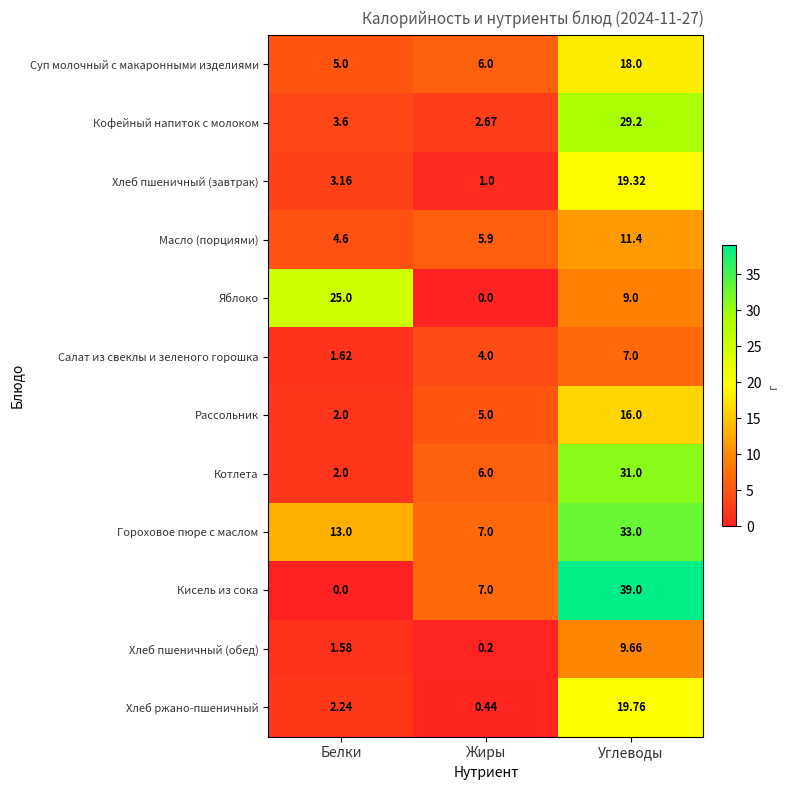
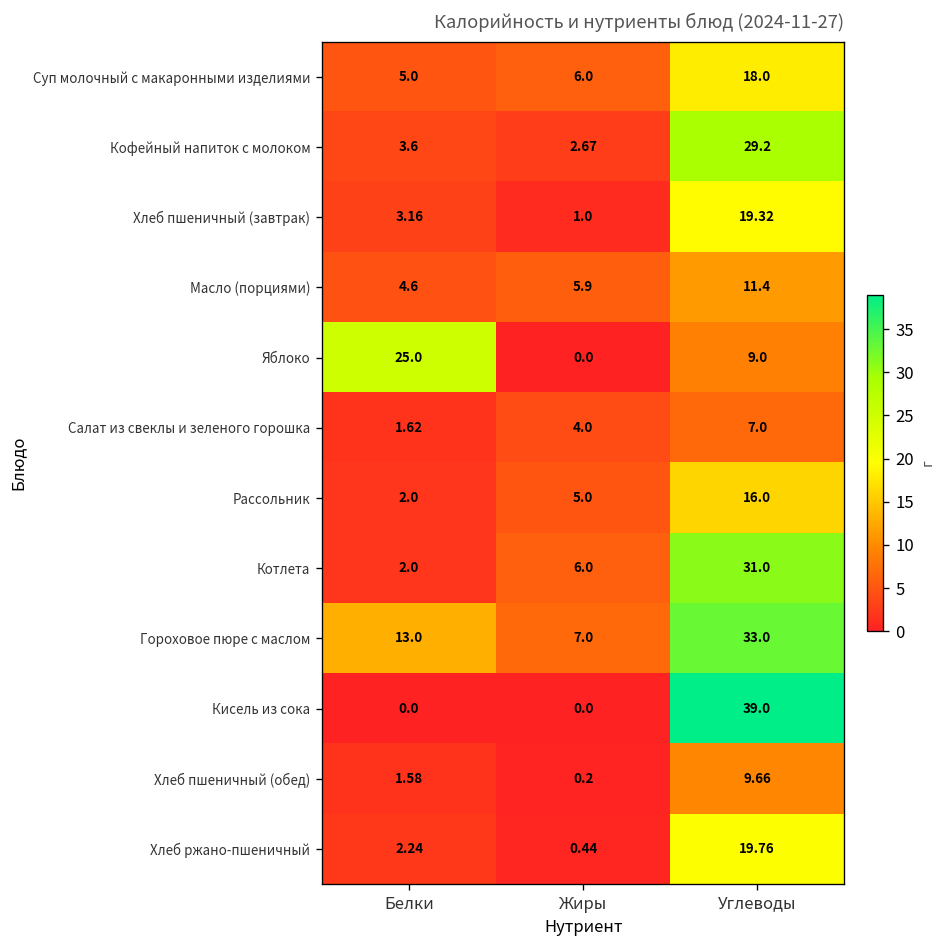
  {
    "Суп молочный с макаронными изделиями": {
      "Белки": 5.0,
      "Жиры": 6.0,
      "Углеводы": 18.0
    },
    "Кофейный напиток с молоком": {
      "Белки": 3.6,
      "Жиры": 2.67,
      "Углеводы": 29.2
    },
    "Хлеб пшеничный (завтрак)": {
      "Белки": 3.16,
      "Жиры": 1.0,
      "Углеводы": 19.32
    },
    "Масло (порциями)": {
      "Белки": 4.6,
      "Жиры": 5.9,
      "Углеводы": 11.4
    },
    "Яблоко": {
      "Белки": 25.0,
      "Жиры": 0.0,
      "Углеводы": 9.0
    },
    "Салат из свеклы и зеленого горошка": {
      "Белки": 1.62,
      "Жиры": 4.0,
      "Углеводы": 7.0
    },
    "Рассольник": {
      "Белки": 2.0,
      "Жиры": 5.0,
      "Углеводы": 16.0
    },
    "Котлета": {
      "Белки": 2.0,
      "Жиры": 6.0,
      "Углеводы": 31.0
    },
    "Гороховое пюре с маслом": {
      "Белки": 13.0,
      "Жиры": 7.0,
      "Углеводы": 33.0
    },
    "Кисель из сока": {
      "Белки": 0.0,
-     "Жиры": 7.0,
+     "Жиры": 0.0,
      "Углеводы": 39.0
    },
    "Хлеб пшеничный (обед)": {
      "Белки": 1.58,
      "Жиры": 0.2,
      "Углеводы": 9.66
    },
    "Хлеб ржано-пшеничный": {
      "Белки": 2.24,
      "Жиры": 0.44,
      "Углеводы": 19.76
    }
  }
